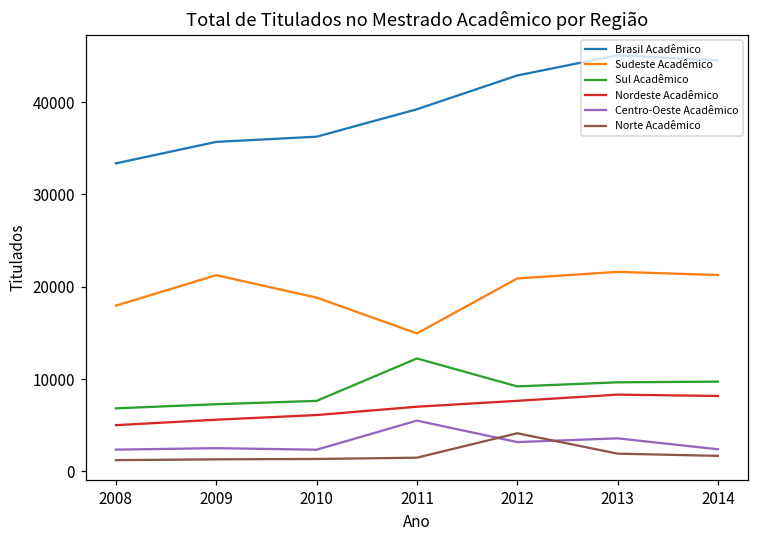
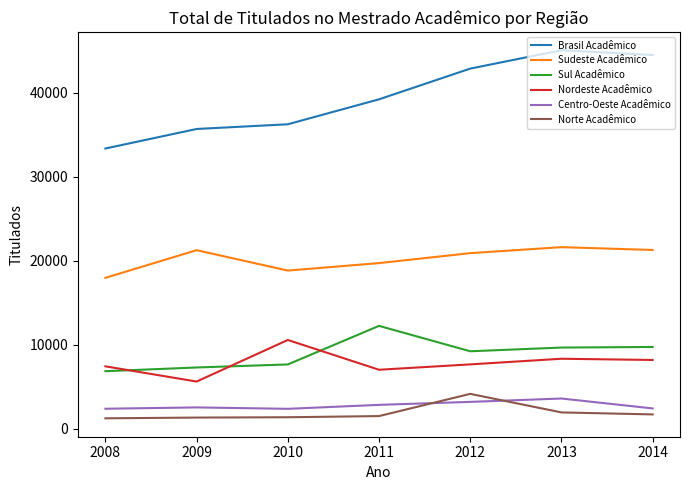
  {
    "Brasil Acadêmico": {
      "2008": 33000,
      "2009": 36000,
      "2010": 36000,
      "2011": 39000,
      "2012": 43000
    },
    "Sudeste Acadêmico": {
      "2008": 18000,
      "2009": 21000,
      "2010": 19000,
-     "2011": 15000,
+     "2011": 20000,
      "2012": 21000,
      "2013": 22000,
      "2014": 21000
    },
    "Sul Acadêmico": {
      "2008": 7000,
      "2009": 7000,
      "2010": 8000,
      "2011": 12000,
      "2012": 9000,
      "2013": 10000,
      "2014": 10000
    },
    "Nordeste Acadêmico": {
-     "2008": 5000,
+     "2008": 7000,
      "2009": 6000,
-     "2010": 6000,
+     "2010": 11000,
      "2011": 7000,
      "2012": 8000,
      "2013": 8000,
      "2014": 8000
    },
    "Centro-Oeste Acadêmico": {
      "2008": 2000,
      "2009": 3000,
      "2010": 2000,
-     "2011": 5000,
+     "2011": 3000,
      "2012": 3000,
      "2013": 4000,
      "2014": 2000
    },
    "Norte Acadêmico": {
      "2008": 1000,
      "2009": 1000,
      "2010": 1000,
      "2011": 1000,
      "2012": 4000,
      "2013": 2000,
      "2014": 2000
    }
  }
